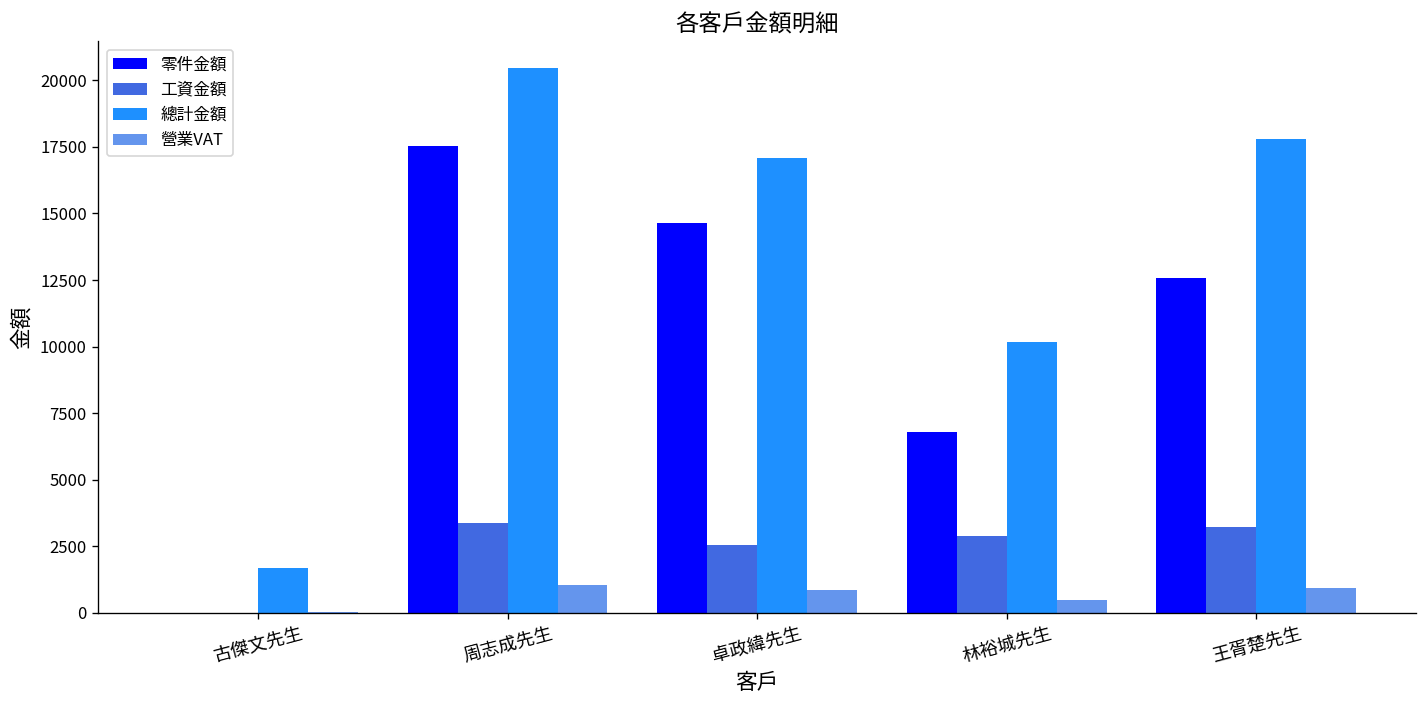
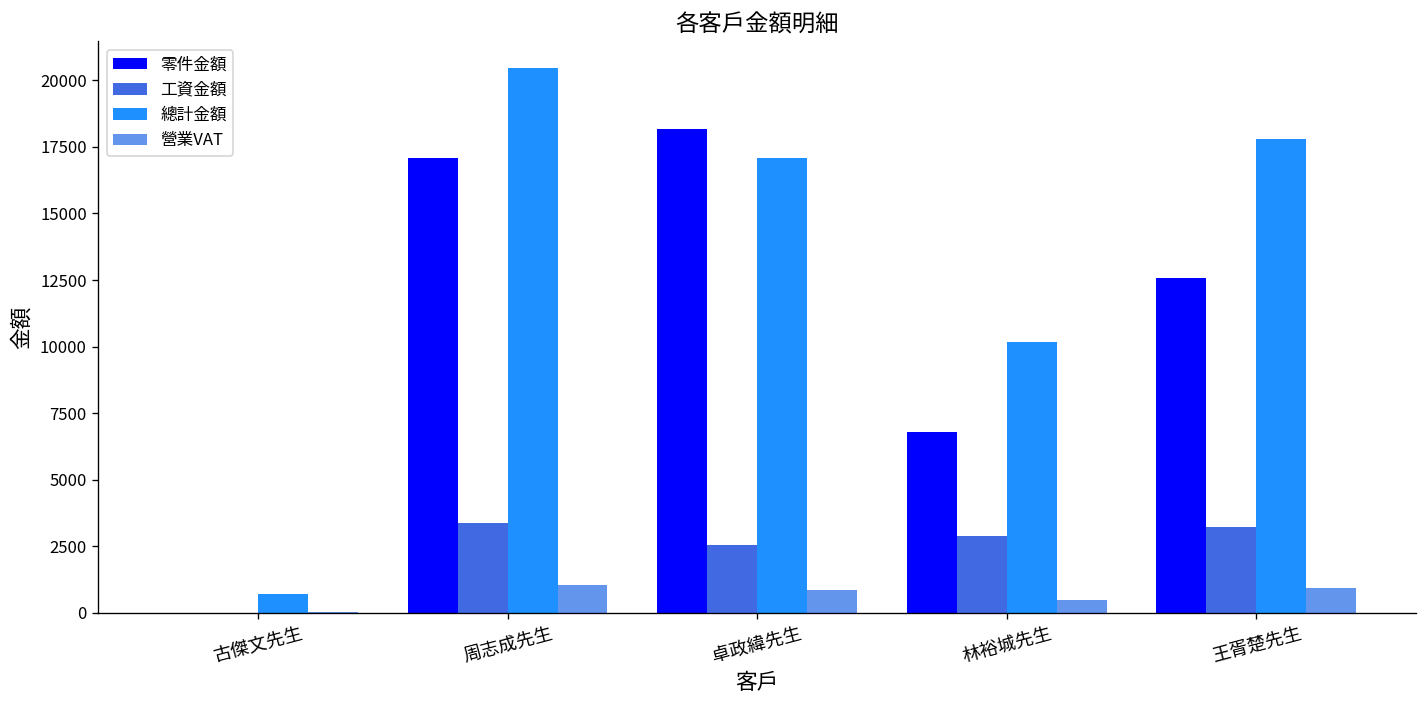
  {
    "零件金額": {
      "古傑文先生": 0,
-     "周志成先生": 17500,
-     "卓政緯先生": 14600,
+     "周志成先生": 17100,
+     "卓政緯先生": 18200,
      "林裕城先生": 6800,
      "王胥楚先生": 12600
    },
    "總計金額": {
-     "古傑文先生": 1700,
+     "古傑文先生": 700,
      "周志成先生": 20500,
      "卓政緯先生": 17100,
      "林裕城先生": 10200,
      "王胥楚先生": 17800
    }
  }
